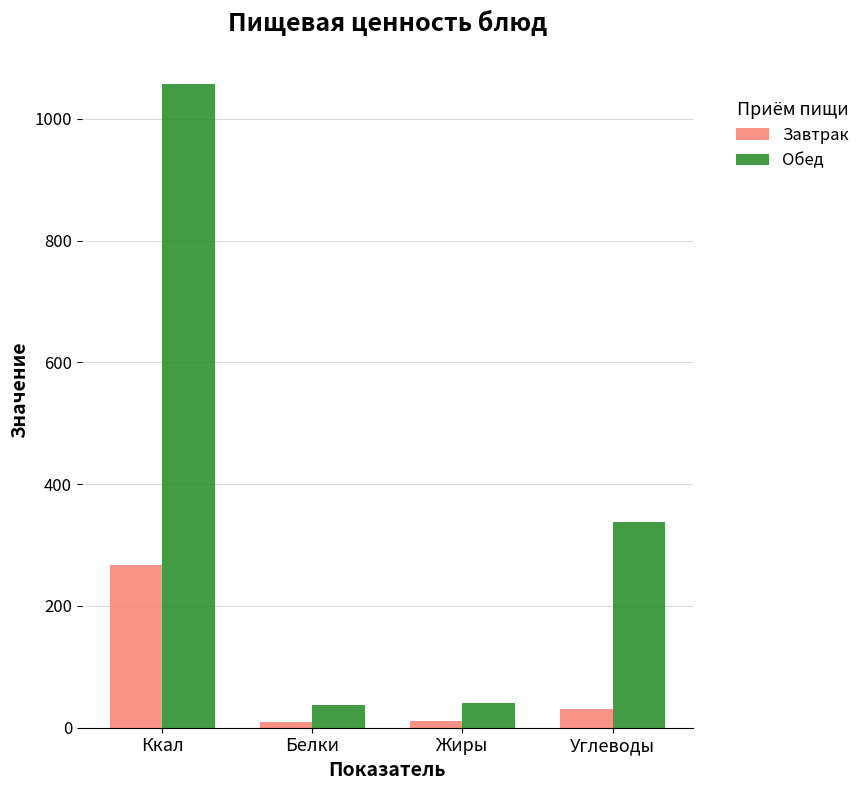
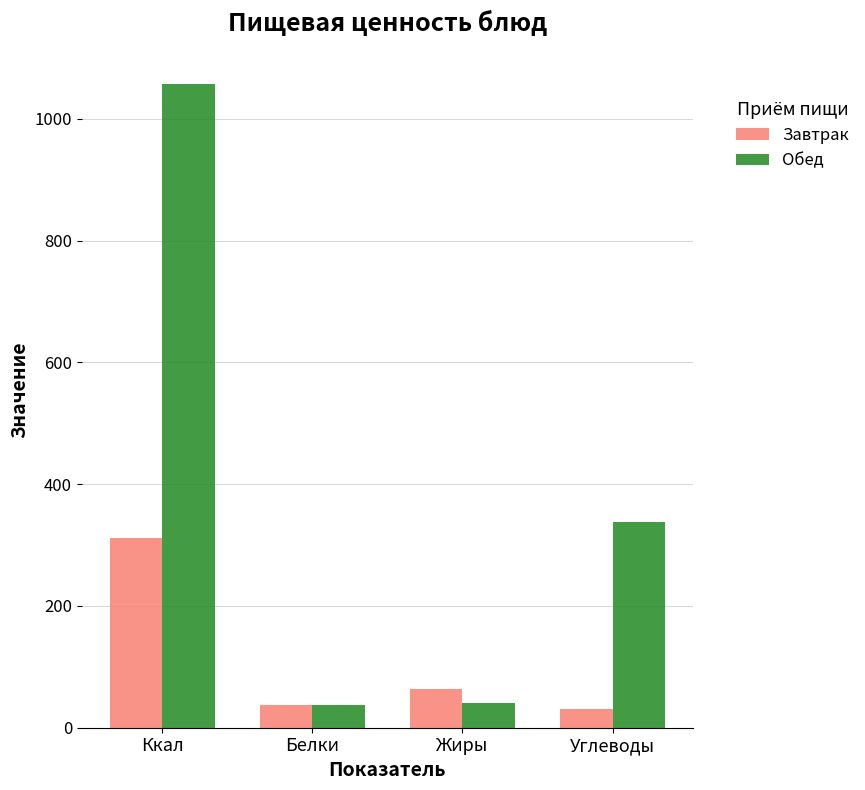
  {
    "Завтрак": {
-     "Ккал": 270,
-     "Белки": 10,
-     "Жиры": 10,
+     "Ккал": 310,
+     "Белки": 40,
+     "Жиры": 60,
      "Углеводы": 30
    },
    "Обед": {
      "Ккал": 1060,
      "Белки": 40,
      "Жиры": 40,
      "Углеводы": 340
    }
  }
